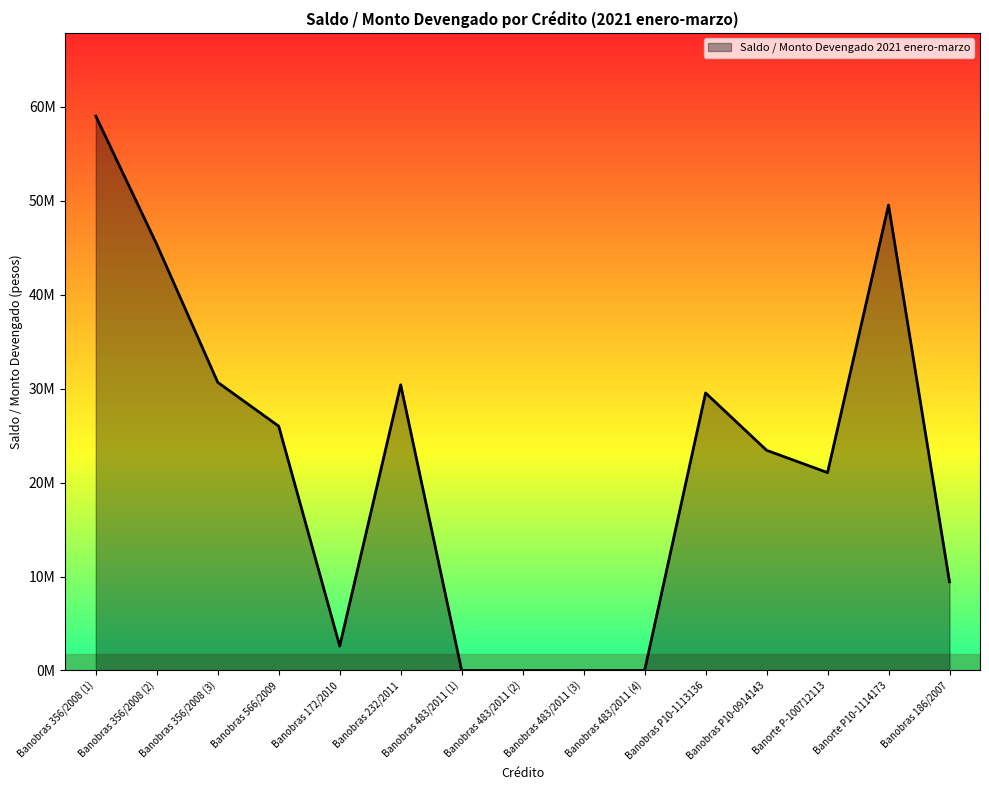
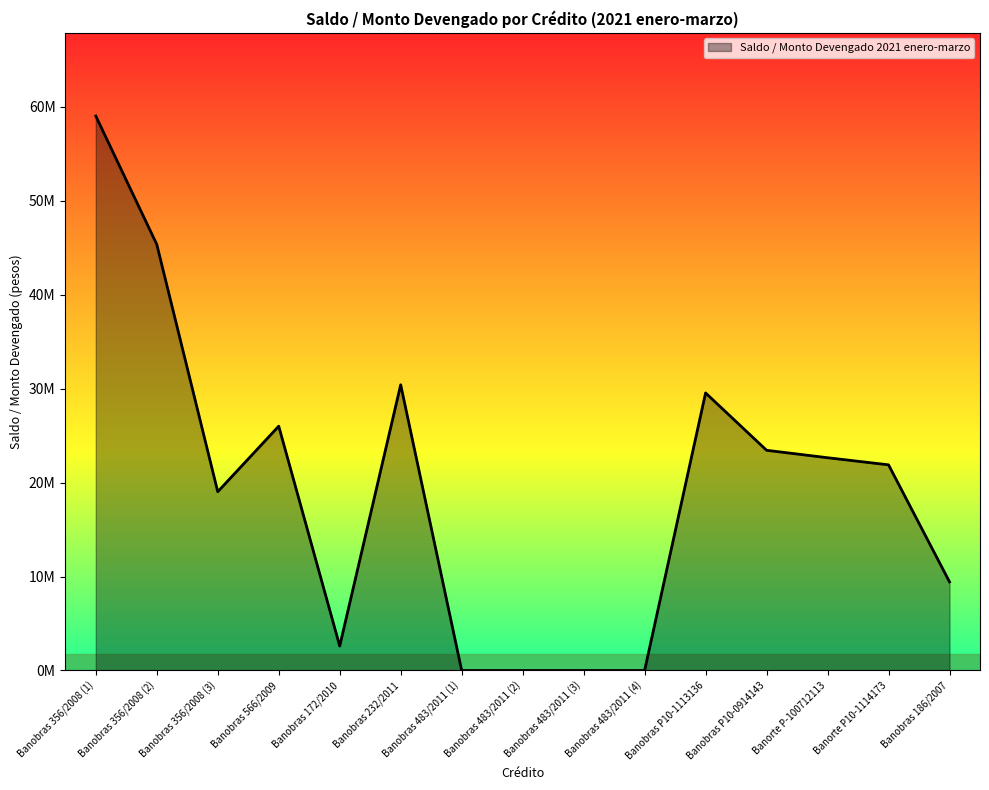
  {
    "Banobras 356/2008 (1)": 59000000,
    "Banobras 356/2008 (2)": 45000000,
-   "Banobras 356/2008 (3)": 31000000,
+   "Banobras 356/2008 (3)": 19000000,
    "Banobras 566/2009": 26000000,
    "Banobras 172/2010": 3000000,
    "Banobras 232/2011": 30000000,
    "Banobras P10-1113136": 30000000,
    "Banobras P10-0914143": 23000000,
-   "Banorte P-100712113": 21000000,
-   "Banorte P10-1114173": 50000000,
+   "Banorte P-100712113": 23000000,
+   "Banorte P10-1114173": 22000000,
    "Banobras 186/2007": 9000000
  }
